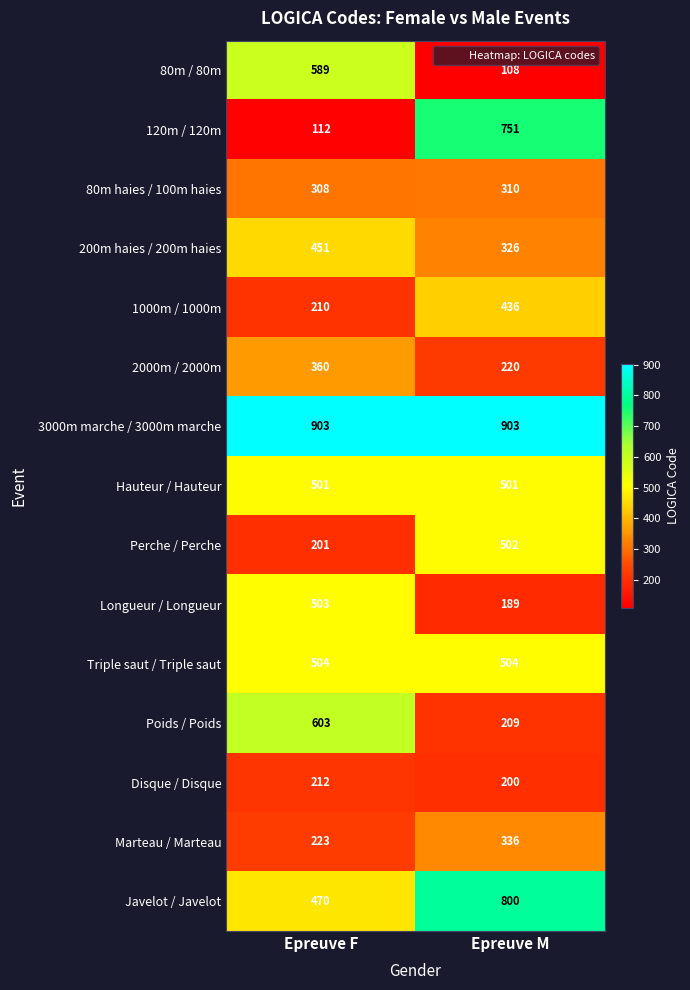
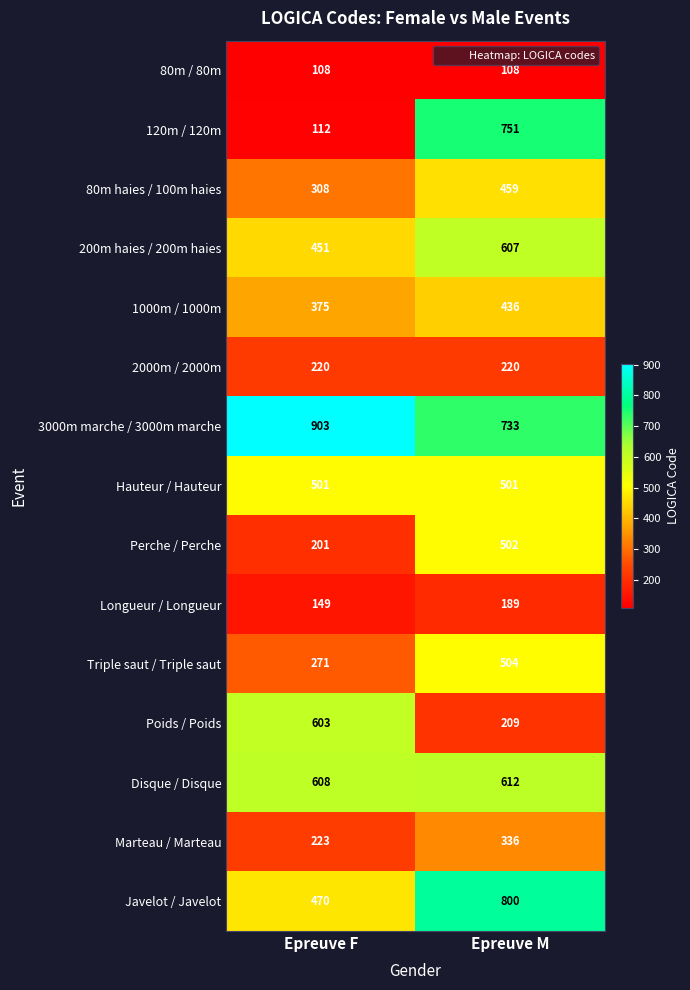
  {
    "80m / 80m": {
-     "Epreuve F": 589
+     "Epreuve F": 108
    },
    "120m / 120m": {
      "Epreuve F": 112,
      "Epreuve M": 751
    },
    "80m haies / 100m haies": {
      "Epreuve F": 308,
-     "Epreuve M": 310
+     "Epreuve M": 459
    },
    "200m haies / 200m haies": {
      "Epreuve F": 451,
-     "Epreuve M": 326
+     "Epreuve M": 607
    },
    "1000m / 1000m": {
-     "Epreuve F": 210,
+     "Epreuve F": 375,
      "Epreuve M": 436
    },
    "2000m / 2000m": {
-     "Epreuve F": 360,
+     "Epreuve F": 220,
      "Epreuve M": 220
    },
    "3000m marche / 3000m marche": {
      "Epreuve F": 903,
-     "Epreuve M": 903
+     "Epreuve M": 733
    },
    "Hauteur / Hauteur": {
      "Epreuve F": 501,
      "Epreuve M": 501
    },
    "Perche / Perche": {
      "Epreuve F": 201,
      "Epreuve M": 502
    },
    "Longueur / Longueur": {
-     "Epreuve F": 503,
+     "Epreuve F": 149,
      "Epreuve M": 189
    },
    "Triple saut / Triple saut": {
-     "Epreuve F": 504,
+     "Epreuve F": 271,
      "Epreuve M": 504
    },
    "Poids / Poids": {
      "Epreuve F": 603,
      "Epreuve M": 209
    },
    "Disque / Disque": {
-     "Epreuve F": 212,
-     "Epreuve M": 200
+     "Epreuve F": 608,
+     "Epreuve M": 612
    },
    "Marteau / Marteau": {
      "Epreuve F": 223,
      "Epreuve M": 336
    },
    "Javelot / Javelot": {
      "Epreuve F": 470,
      "Epreuve M": 800
    }
  }
